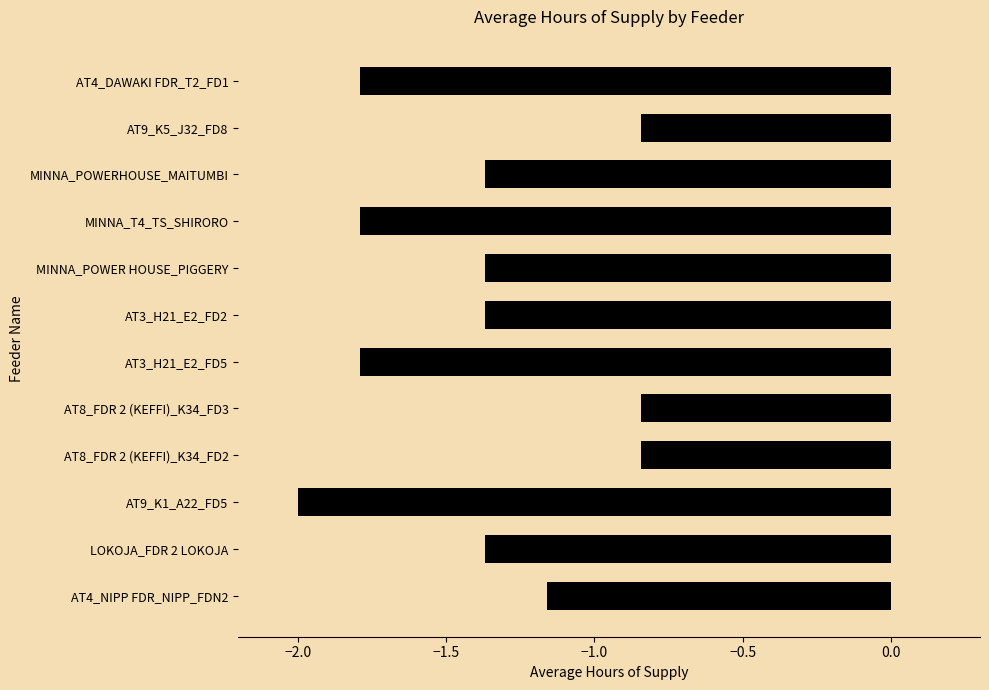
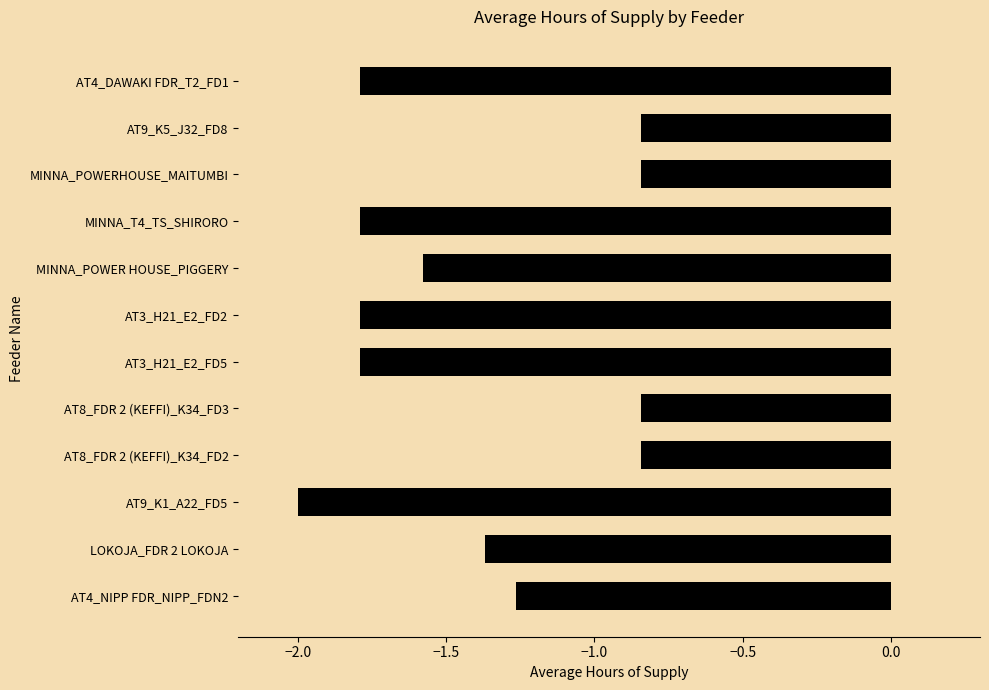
  {
    "AT4_DAWAKI FDR_T2_FD1": -1.79,
    "AT9_K5_J32_FD8": -0.84,
-   "MINNA_POWERHOUSE_MAITUMBI": -1.37,
+   "MINNA_POWERHOUSE_MAITUMBI": -0.84,
    "MINNA_T4_TS_SHIRORO": -1.79,
-   "MINNA_POWER HOUSE_PIGGERY": -1.37,
-   "AT3_H21_E2_FD2": -1.37,
+   "MINNA_POWER HOUSE_PIGGERY": -1.58,
+   "AT3_H21_E2_FD2": -1.79,
    "AT3_H21_E2_FD5": -1.79,
    "AT8_FDR 2 (KEFFI)_K34_FD3": -0.84,
    "AT8_FDR 2 (KEFFI)_K34_FD2": -0.84,
    "AT9_K1_A22_FD5": -2.00,
    "LOKOJA_FDR 2 LOKOJA": -1.37,
-   "AT4_NIPP FDR_NIPP_FDN2": -1.16
+   "AT4_NIPP FDR_NIPP_FDN2": -1.26
  }
